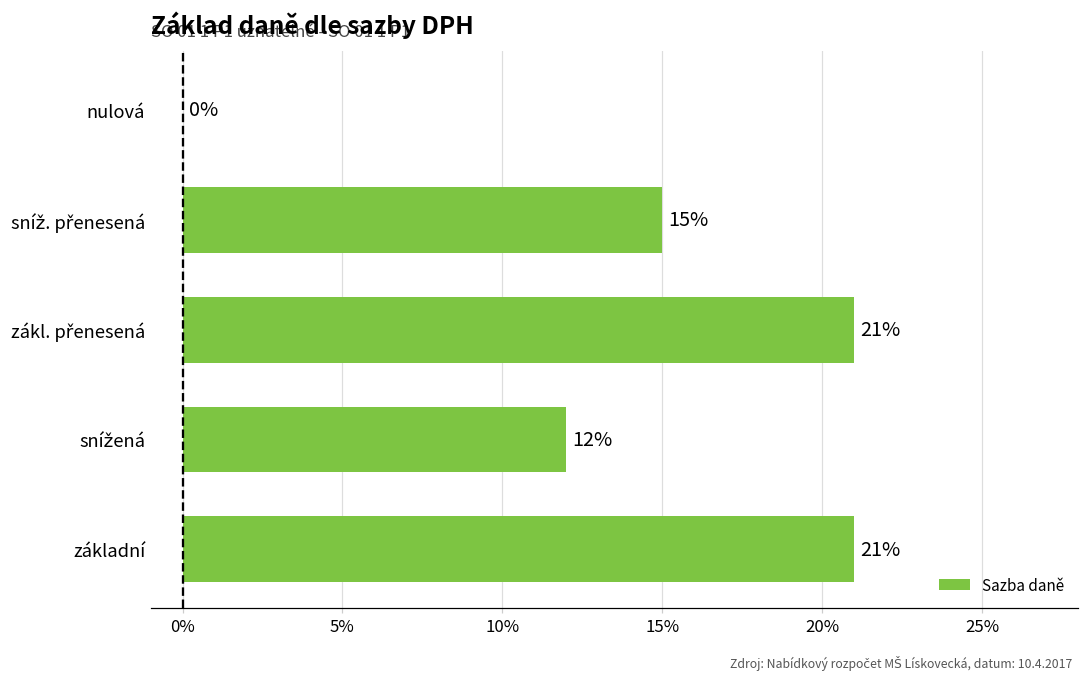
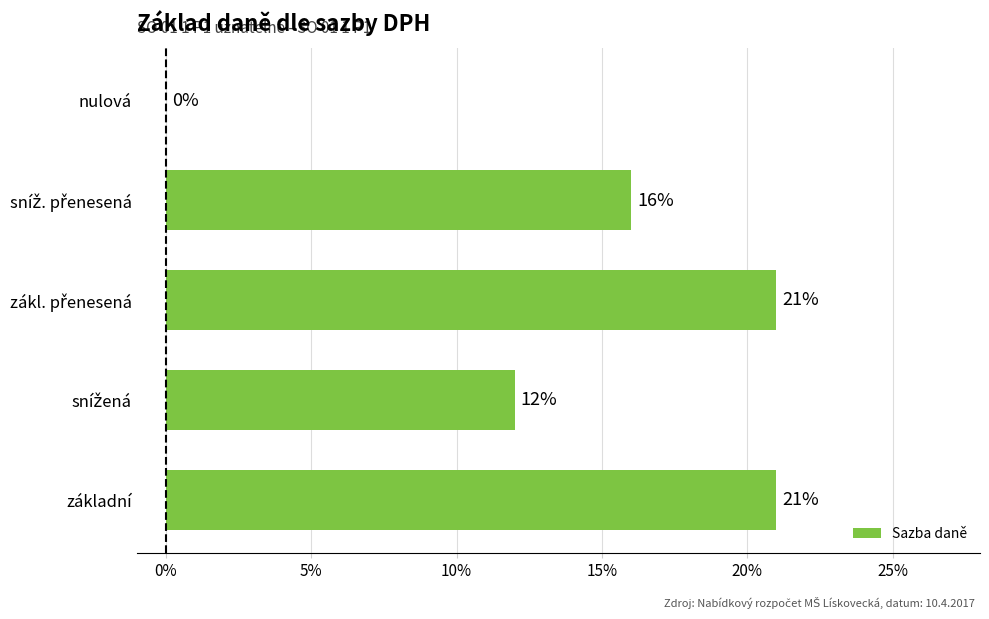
  {
    "nulová": "0%",
-   "sníž. přenesená": "15%",
+   "sníž. přenesená": "16%",
    "zákl. přenesená": "21%",
    "snížená": "12%",
    "základní": "21%"
  }
